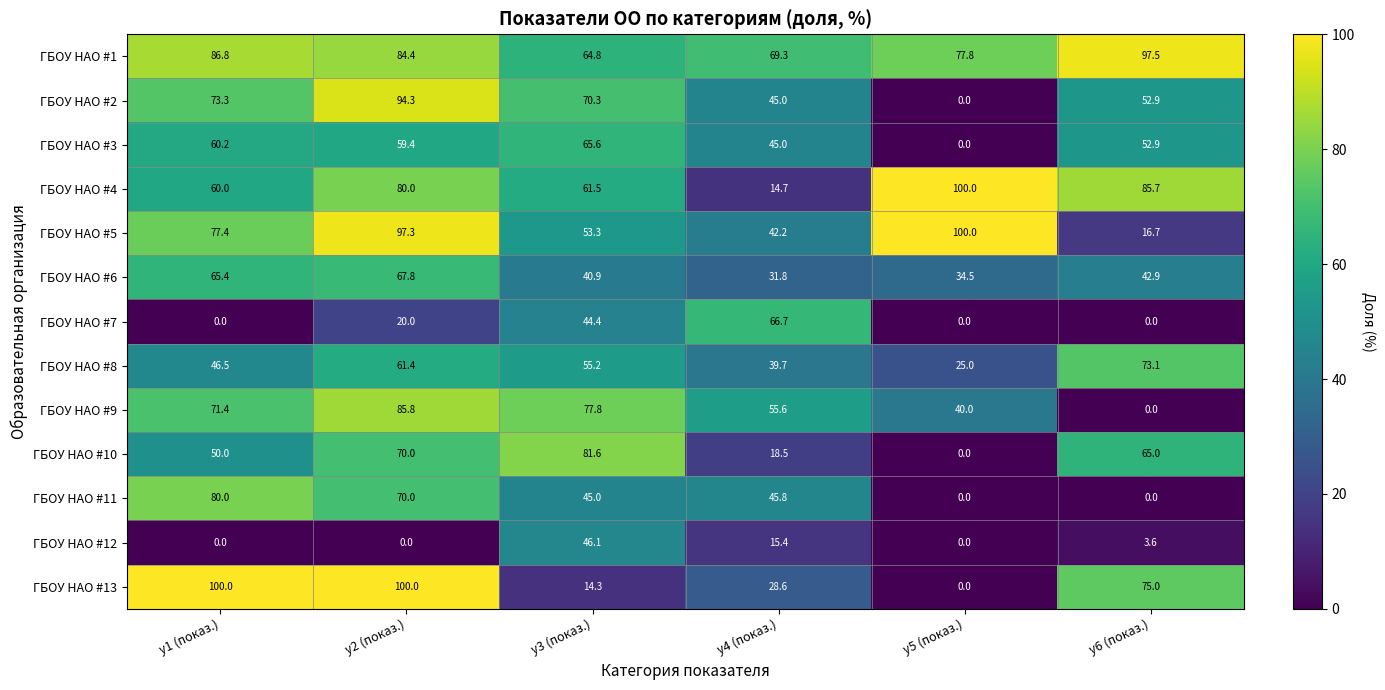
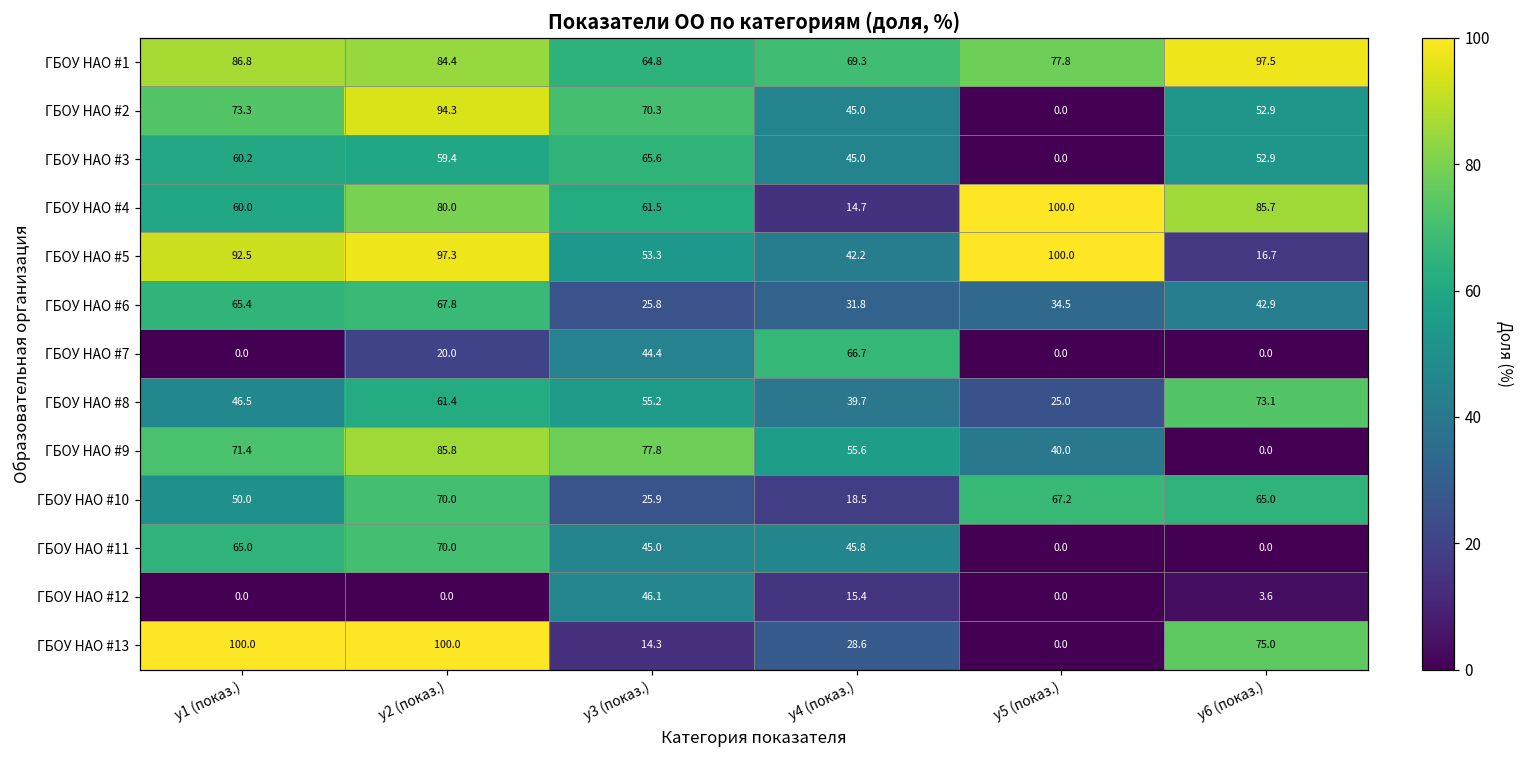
  {
    "ГБОУ НАО #1": {
      "y1 (показ.)": 86.8,
      "y2 (показ.)": 84.4,
      "y3 (показ.)": 64.8,
      "y4 (показ.)": 69.3,
      "y5 (показ.)": 77.8,
      "y6 (показ.)": 97.5
    },
    "ГБОУ НАО #2": {
      "y1 (показ.)": 73.3,
      "y2 (показ.)": 94.3,
      "y3 (показ.)": 70.3,
      "y4 (показ.)": 45.0,
      "y5 (показ.)": 0.0,
      "y6 (показ.)": 52.9
    },
    "ГБОУ НАО #3": {
      "y1 (показ.)": 60.2,
      "y2 (показ.)": 59.4,
      "y3 (показ.)": 65.6,
      "y4 (показ.)": 45.0,
      "y5 (показ.)": 0.0,
      "y6 (показ.)": 52.9
    },
    "ГБОУ НАО #4": {
      "y1 (показ.)": 60.0,
      "y2 (показ.)": 80.0,
      "y3 (показ.)": 61.5,
      "y4 (показ.)": 14.7,
      "y5 (показ.)": 100.0,
      "y6 (показ.)": 85.7
    },
    "ГБОУ НАО #5": {
-     "y1 (показ.)": 77.4,
+     "y1 (показ.)": 92.5,
      "y2 (показ.)": 97.3,
      "y3 (показ.)": 53.3,
      "y4 (показ.)": 42.2,
      "y5 (показ.)": 100.0,
      "y6 (показ.)": 16.7
    },
    "ГБОУ НАО #6": {
      "y1 (показ.)": 65.4,
      "y2 (показ.)": 67.8,
-     "y3 (показ.)": 40.9,
+     "y3 (показ.)": 25.8,
      "y4 (показ.)": 31.8,
      "y5 (показ.)": 34.5,
      "y6 (показ.)": 42.9
    },
    "ГБОУ НАО #7": {
      "y1 (показ.)": 0.0,
      "y2 (показ.)": 20.0,
      "y3 (показ.)": 44.4,
      "y4 (показ.)": 66.7,
      "y5 (показ.)": 0.0,
      "y6 (показ.)": 0.0
    },
    "ГБОУ НАО #8": {
      "y1 (показ.)": 46.5,
      "y2 (показ.)": 61.4,
      "y3 (показ.)": 55.2,
      "y4 (показ.)": 39.7,
      "y5 (показ.)": 25.0,
      "y6 (показ.)": 73.1
    },
    "ГБОУ НАО #9": {
      "y1 (показ.)": 71.4,
      "y2 (показ.)": 85.8,
      "y3 (показ.)": 77.8,
      "y4 (показ.)": 55.6,
      "y5 (показ.)": 40.0,
      "y6 (показ.)": 0.0
    },
    "ГБОУ НАО #10": {
      "y1 (показ.)": 50.0,
      "y2 (показ.)": 70.0,
-     "y3 (показ.)": 81.6,
+     "y3 (показ.)": 25.9,
      "y4 (показ.)": 18.5,
-     "y5 (показ.)": 0.0,
+     "y5 (показ.)": 67.2,
      "y6 (показ.)": 65.0
    },
    "ГБОУ НАО #11": {
-     "y1 (показ.)": 80.0,
+     "y1 (показ.)": 65.0,
      "y2 (показ.)": 70.0,
      "y3 (показ.)": 45.0,
      "y4 (показ.)": 45.8,
      "y5 (показ.)": 0.0,
      "y6 (показ.)": 0.0
    },
    "ГБОУ НАО #12": {
      "y1 (показ.)": 0.0,
      "y2 (показ.)": 0.0,
      "y3 (показ.)": 46.1,
      "y4 (показ.)": 15.4,
      "y5 (показ.)": 0.0,
      "y6 (показ.)": 3.6
    },
    "ГБОУ НАО #13": {
      "y1 (показ.)": 100.0,
      "y2 (показ.)": 100.0,
      "y3 (показ.)": 14.3,
      "y4 (показ.)": 28.6,
      "y5 (показ.)": 0.0,
      "y6 (показ.)": 75.0
    }
  }
